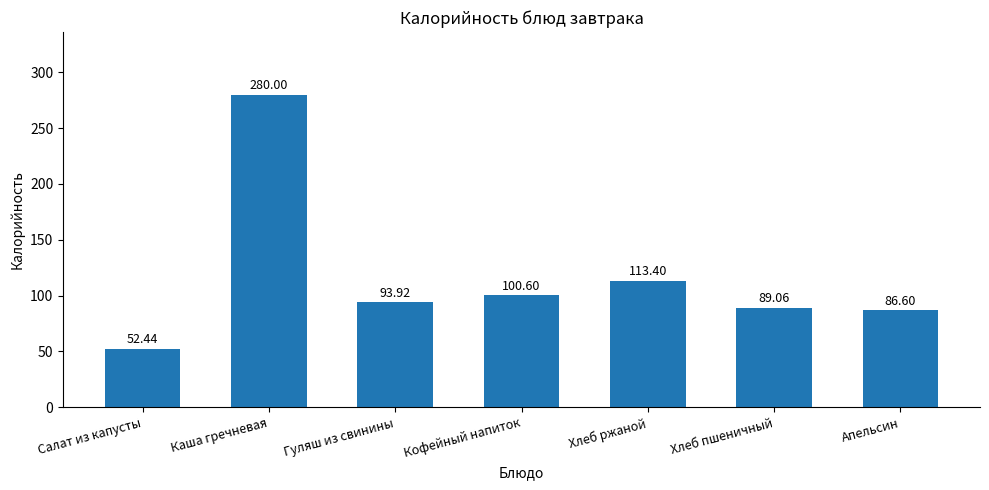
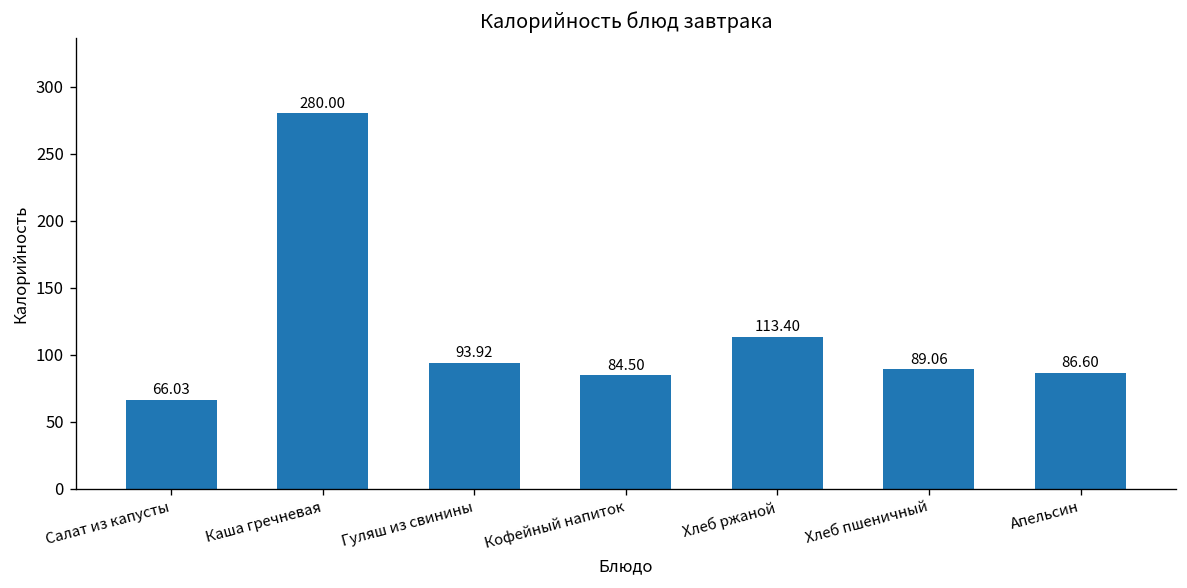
  {
-   "Салат из капусты": 52.44,
+   "Салат из капусты": 66.03,
    "Каша гречневая": 280.00,
    "Гуляш из свинины": 93.92,
-   "Кофейный напиток": 100.60,
+   "Кофейный напиток": 84.50,
    "Хлеб ржаной": 113.40,
    "Хлеб пшеничный": 89.06,
    "Апельсин": 86.60
  }
